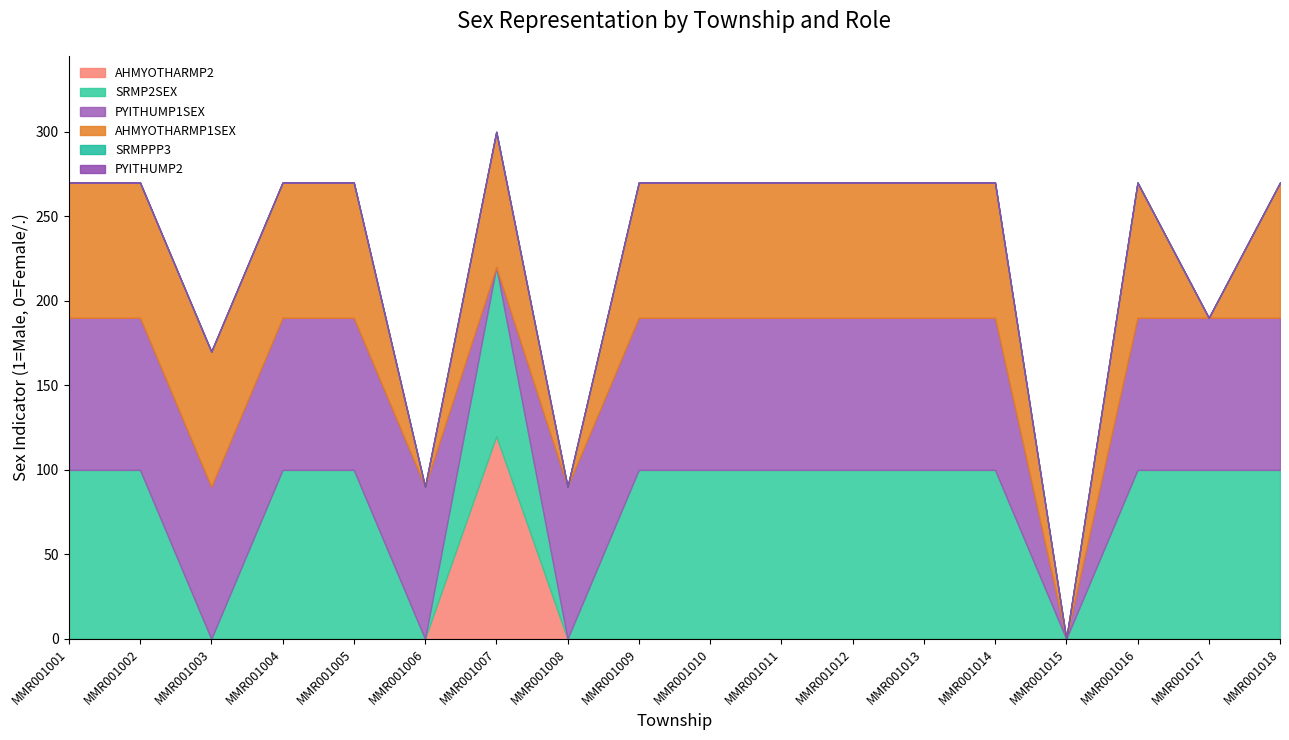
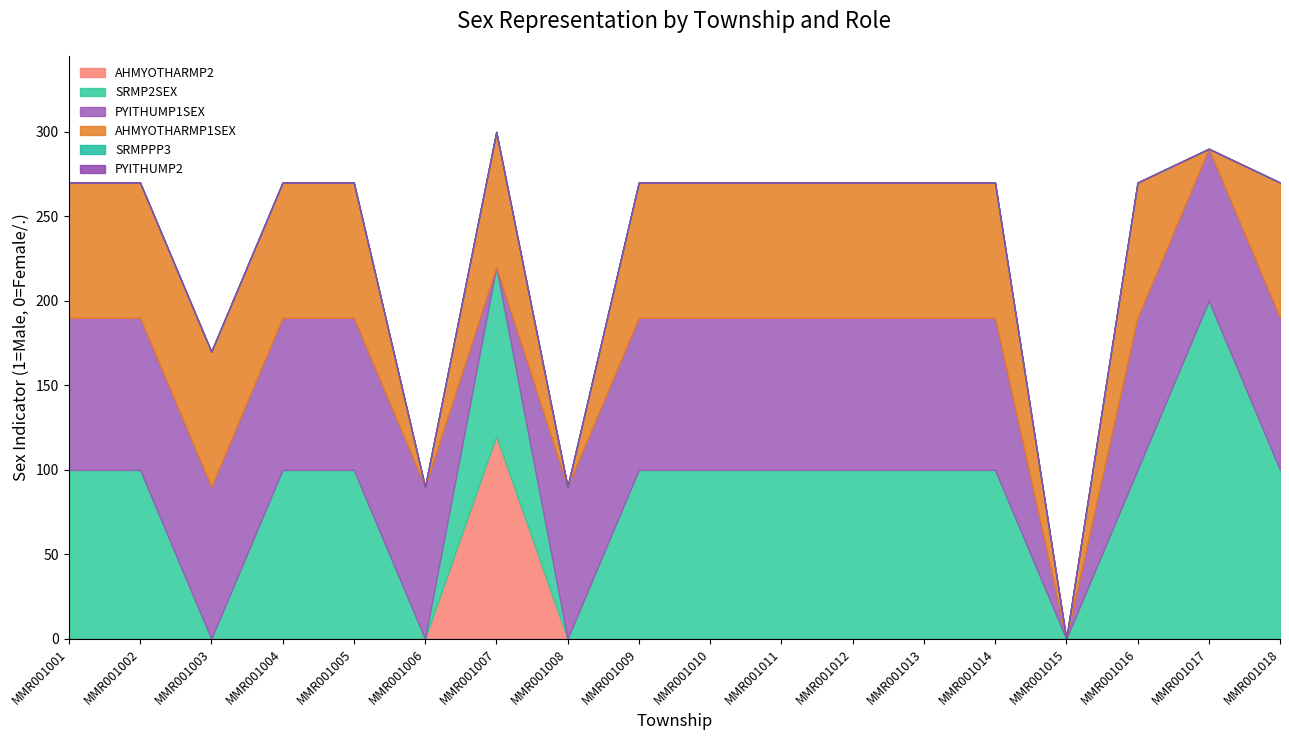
  {
    "AHMYOTHARMP2": {
      "MMR001001": 0,
      "MMR001002": 0,
      "MMR001004": 0,
      "MMR001005": 0,
      "MMR001007": 120,
      "MMR001009": 0,
      "MMR001010": 0,
      "MMR001011": 0,
      "MMR001012": 0,
      "MMR001013": 0,
      "MMR001014": 0,
      "MMR001016": 0,
      "MMR001017": 0,
      "MMR001018": 0
    },
    "SRMP2SEX": {
      "MMR001001": 100,
      "MMR001002": 100,
      "MMR001004": 100,
      "MMR001005": 100,
      "MMR001009": 100,
      "MMR001010": 100,
      "MMR001011": 100,
      "MMR001012": 100,
      "MMR001013": 100,
      "MMR001014": 100,
      "MMR001016": 100,
-     "MMR001017": 100,
+     "MMR001017": 200,
      "MMR001018": 100
    }
  }
